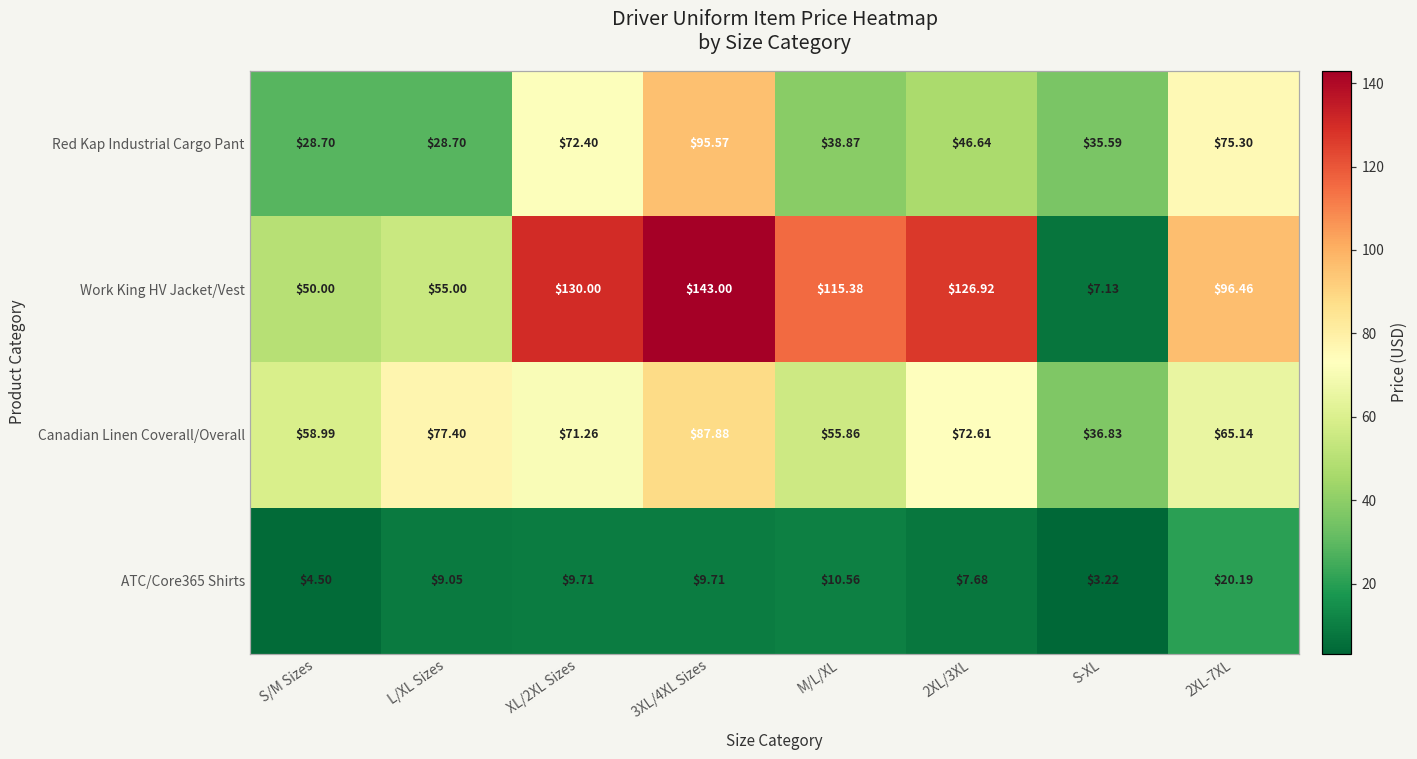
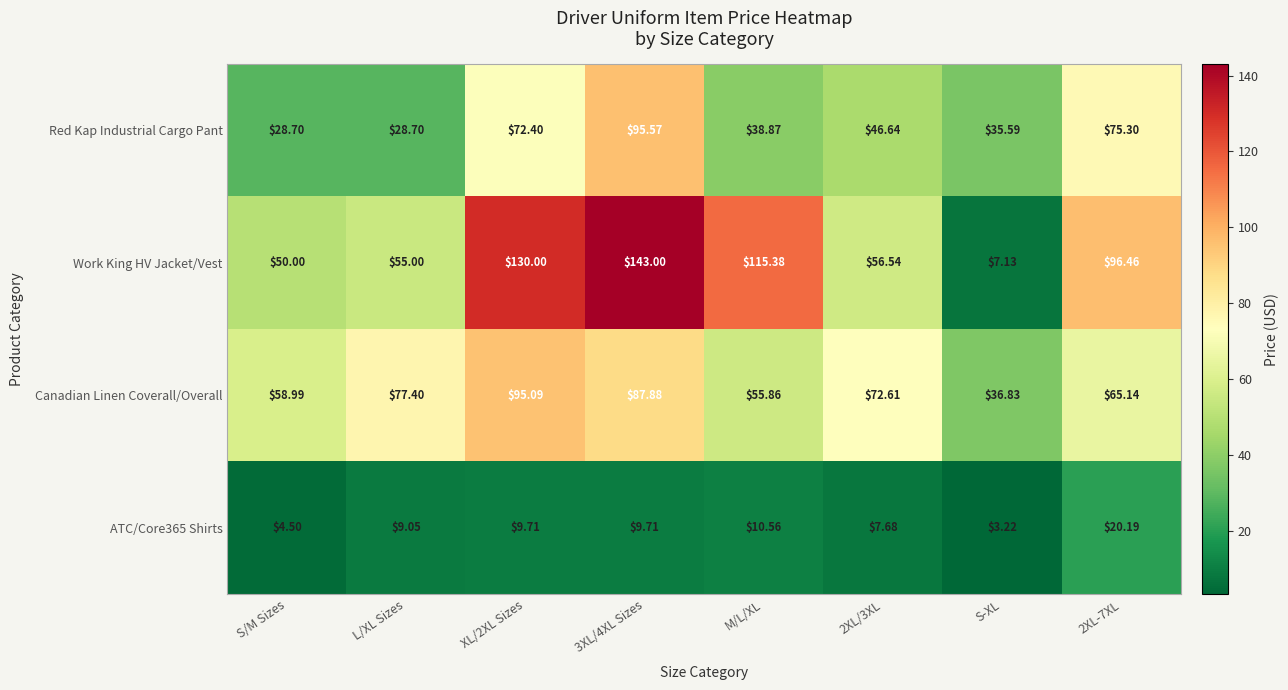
  {
    "Red Kap Industrial Cargo Pant": {
      "S/M Sizes": "$28.70",
      "L/XL Sizes": "$28.70",
      "XL/2XL Sizes": "$72.40",
      "3XL/4XL Sizes": "$95.57",
      "M/L/XL": "$38.87",
      "2XL/3XL": "$46.64",
      "S-XL": "$35.59",
      "2XL-7XL": "$75.30"
    },
    "Work King HV Jacket/Vest": {
      "S/M Sizes": "$50.00",
      "L/XL Sizes": "$55.00",
      "XL/2XL Sizes": "$130.00",
      "3XL/4XL Sizes": "$143.00",
      "M/L/XL": "$115.38",
-     "2XL/3XL": "$126.92",
+     "2XL/3XL": "$56.54",
      "S-XL": "$7.13",
      "2XL-7XL": "$96.46"
    },
    "Canadian Linen Coverall/Overall": {
      "S/M Sizes": "$58.99",
      "L/XL Sizes": "$77.40",
-     "XL/2XL Sizes": "$71.26",
+     "XL/2XL Sizes": "$95.09",
      "3XL/4XL Sizes": "$87.88",
      "M/L/XL": "$55.86",
      "2XL/3XL": "$72.61",
      "S-XL": "$36.83",
      "2XL-7XL": "$65.14"
    },
    "ATC/Core365 Shirts": {
      "S/M Sizes": "$4.50",
      "L/XL Sizes": "$9.05",
      "XL/2XL Sizes": "$9.71",
      "3XL/4XL Sizes": "$9.71",
      "M/L/XL": "$10.56",
      "2XL/3XL": "$7.68",
      "S-XL": "$3.22",
      "2XL-7XL": "$20.19"
    }
  }
